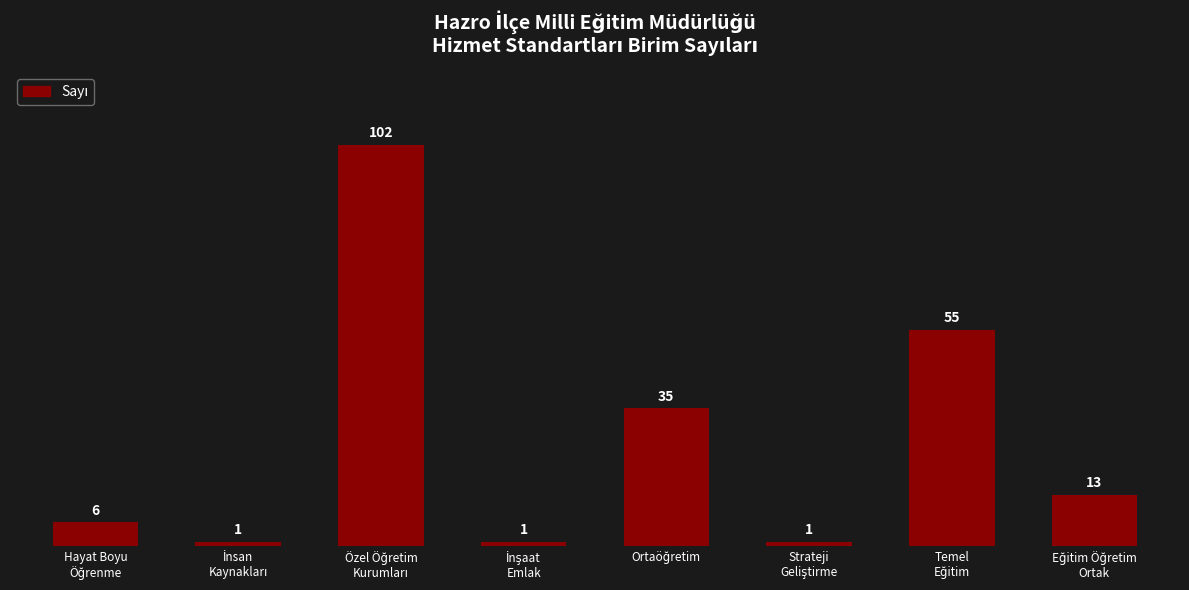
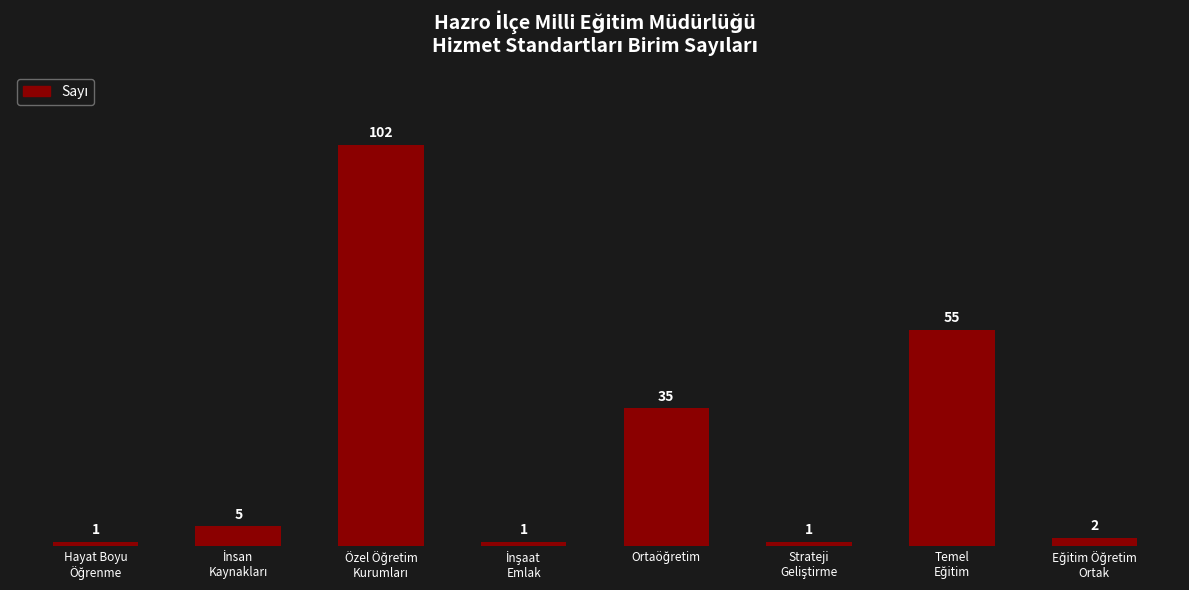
  {
-   "Hayat Boyu Öğrenme": 6,
-   "İnsan Kaynakları": 1,
+   "Hayat Boyu Öğrenme": 1,
+   "İnsan Kaynakları": 5,
    "Özel Öğretim Kurumları": 102,
    "İnşaat Emlak": 1,
    "Ortaöğretim": 35,
    "Strateji Geliştirme": 1,
    "Temel Eğitim": 55,
-   "Eğitim Öğretim Ortak": 13
+   "Eğitim Öğretim Ortak": 2
  }
